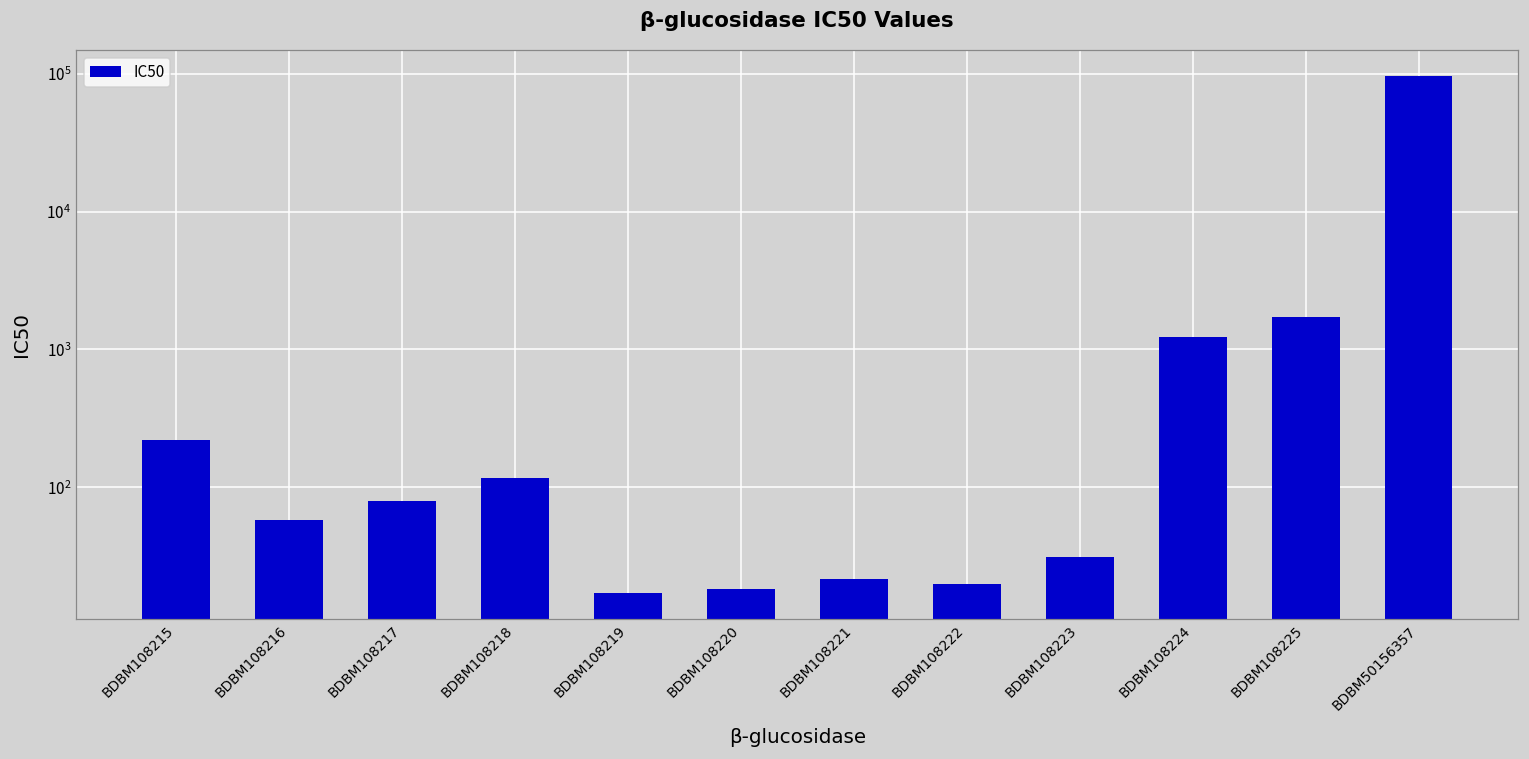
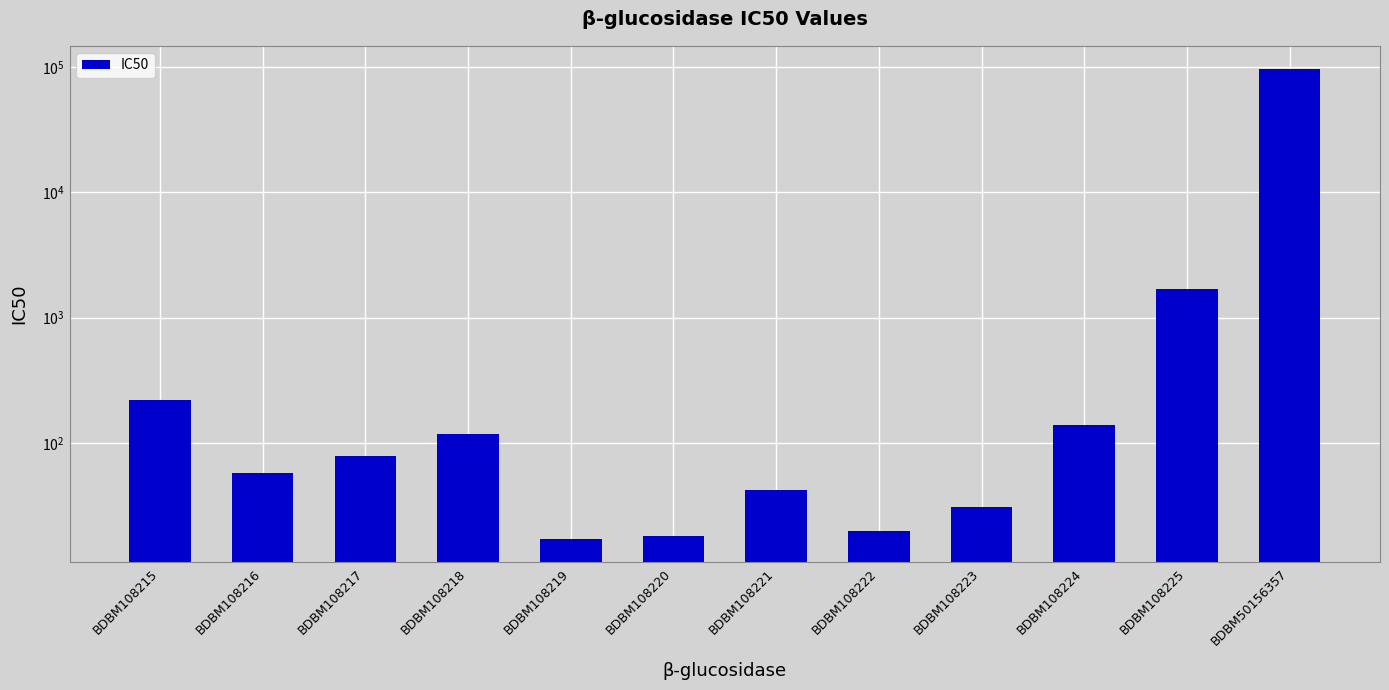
  {
    "BDBM108215": 220,
    "BDBM108216": 60,
    "BDBM108217": 80,
    "BDBM108218": 120,
    "BDBM108219": 17,
    "BDBM108220": 18,
-   "BDBM108221": 21,
+   "BDBM108221": 42,
    "BDBM108222": 20,
    "BDBM108223": 31,
-   "BDBM108224": 1200,
+   "BDBM108224": 140,
    "BDBM108225": 1700,
    "BDBM50156357": 100000
  }
